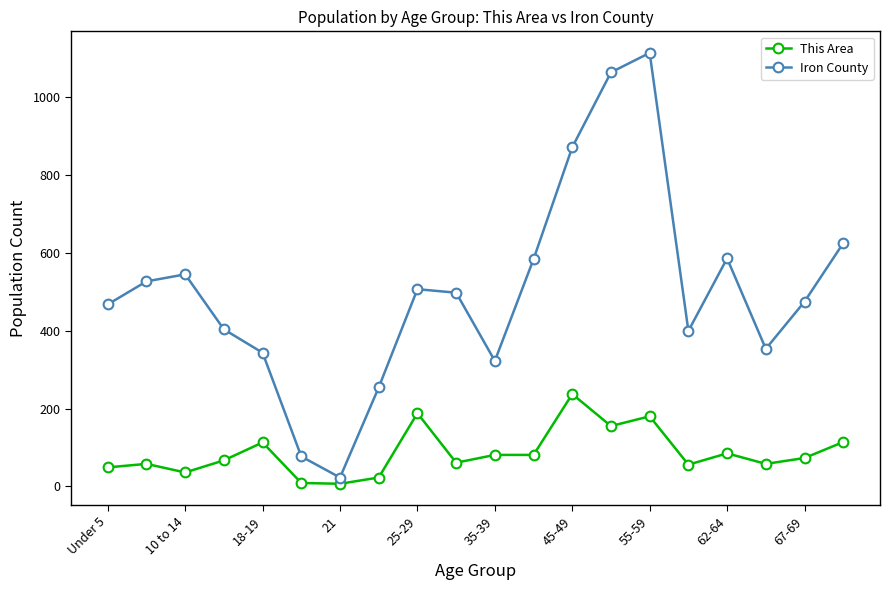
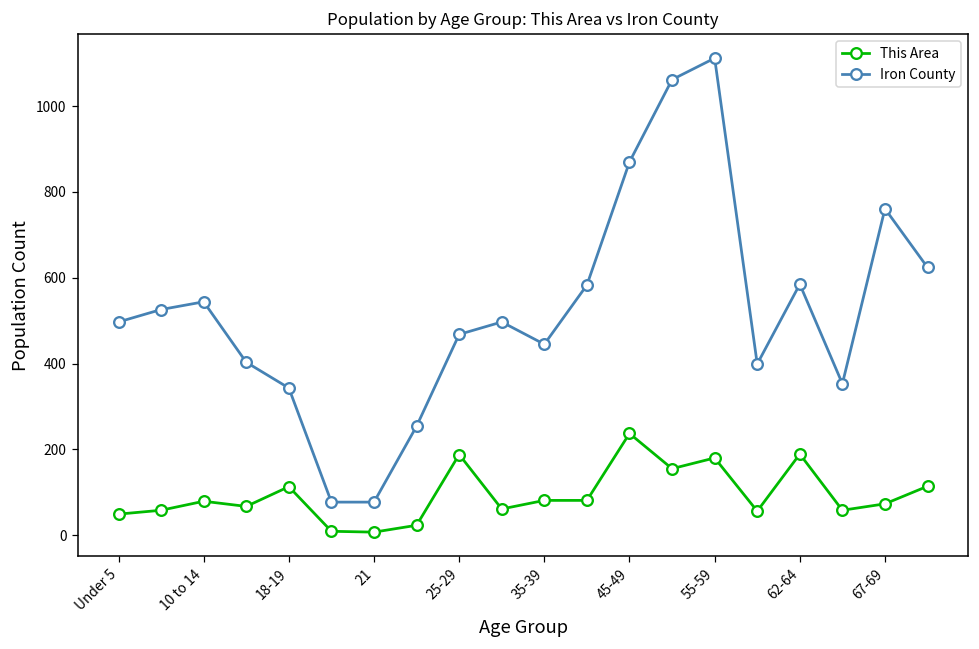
  {
    "This Area": {
      "Under 5": 50,
-     "10 to 14": 40,
+     "10 to 14": 80,
      "18-19": 110,
      "21": 10,
      "25-29": 190,
      "35-39": 80,
      "45-49": 240,
      "55-59": 180,
-     "62-64": 90,
+     "62-64": 190,
      "67-69": 70
    },
    "Iron County": {
-     "Under 5": 470,
+     "Under 5": 500,
      "10 to 14": 540,
      "18-19": 340,
-     "21": 20,
-     "25-29": 510,
-     "35-39": 320,
+     "21": 80,
+     "25-29": 470,
+     "35-39": 450,
      "45-49": 870,
      "55-59": 1110,
      "62-64": 590,
-     "67-69": 470
+     "67-69": 760
    }
  }
